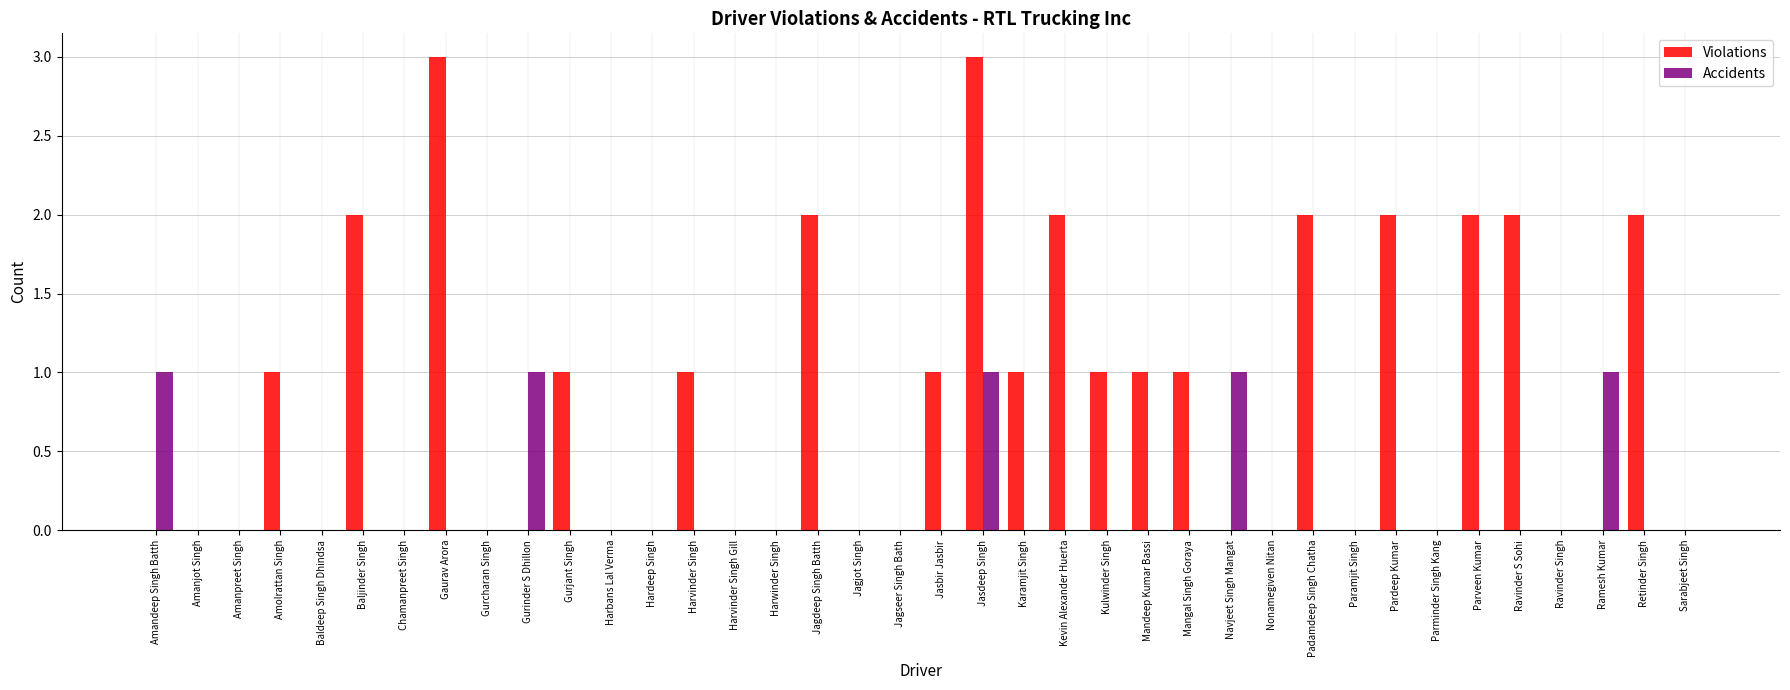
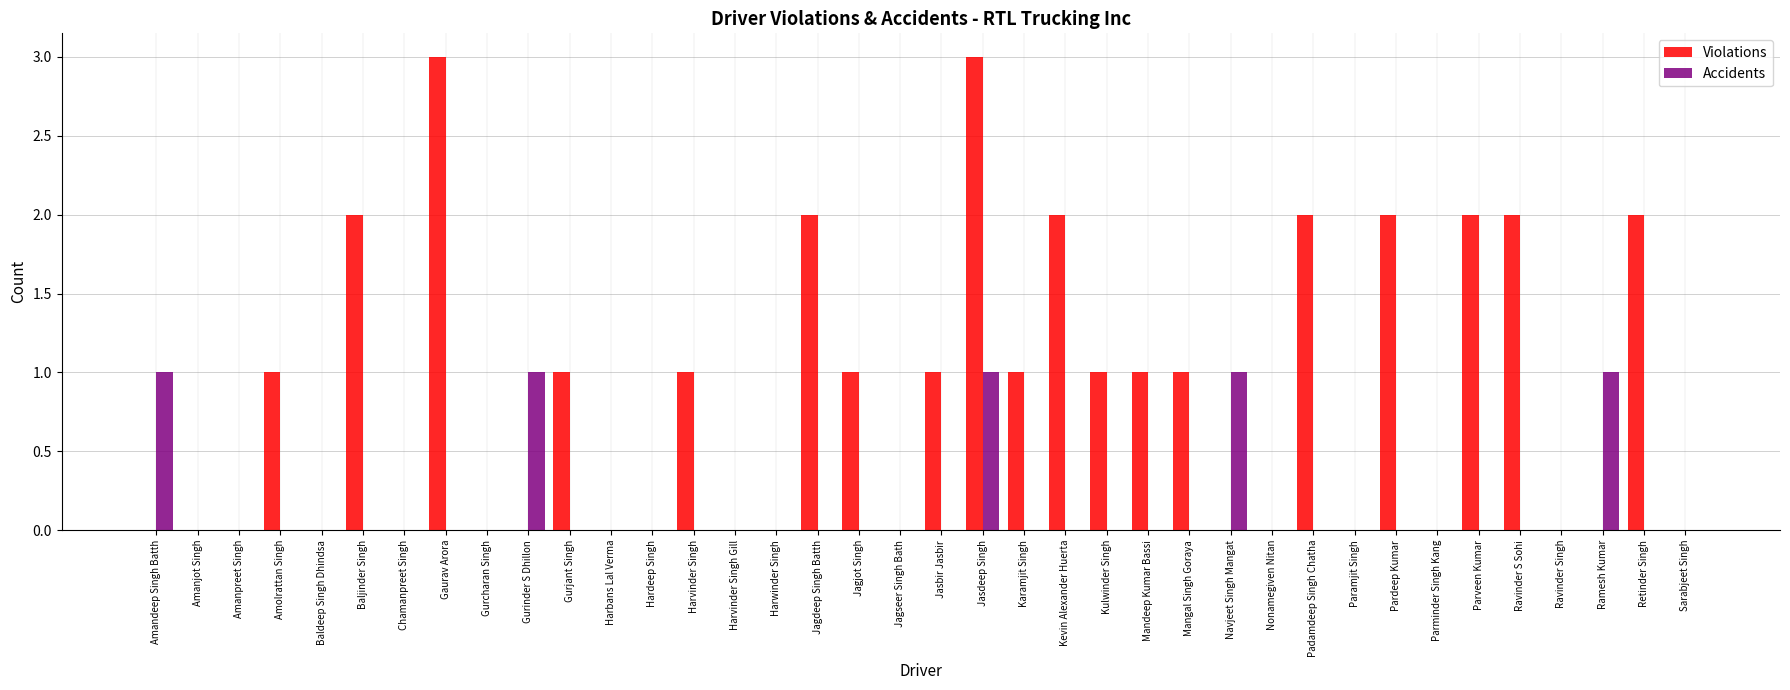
  {
    "Violations": {
      "Amandeep Singh Batth": 0,
      "Amanjot Singh": 0,
      "Amanpreet Singh": 0,
      "Amolrattan Singh": 1,
      "Baldeep Singh Dhindsa": 0,
      "Baljinder Singh": 2,
      "Chamanpreet Singh": 0,
      "Gaurav Arora": 3,
      "Gurcharan Singh": 0,
      "Gurinder S Dhillon": 0,
      "Gurjant Singh": 1,
      "Harbans Lal Verma": 0,
      "Hardeep Singh": 0,
      "Harvinder Singh": 1,
      "Harvinder Singh Gill": 0,
      "Harwinder Singh": 0,
      "Jagdeep Singh Batth": 2,
-     "Jagjot Singh": 0,
+     "Jagjot Singh": 1,
      "Jagseer Singh Bath": 0,
      "Jasbir Jasbir": 1,
      "Jasdeep Singh": 3,
      "Karamjit Singh": 1,
      "Kevin Alexander Huerta": 2,
      "Kulwinder Singh": 1,
      "Mandeep Kumar Bassi": 1,
      "Mangal Singh Goraya": 1,
      "Navjeet Singh Mangat": 0,
      "Nonamegiven Nitan": 0,
      "Padamdeep Singh Chatha": 2,
      "Paramjit Singh": 0,
      "Pardeep Kumar": 2,
      "Parminder Singh Kang": 0,
      "Parveen Kumar": 2,
      "Ravinder S Sohi": 2,
      "Ravinder Singh": 0,
      "Ramesh Kumar": 0,
      "Retinder Singh": 2,
      "Sarabjeet Singh": 0
    },
    "Accidents": {
      "Amandeep Singh Batth": 1,
      "Amanjot Singh": 0,
      "Amanpreet Singh": 0,
      "Amolrattan Singh": 0,
      "Baldeep Singh Dhindsa": 0,
      "Baljinder Singh": 0,
      "Chamanpreet Singh": 0,
      "Gaurav Arora": 0,
      "Gurcharan Singh": 0,
      "Gurinder S Dhillon": 1,
      "Gurjant Singh": 0,
      "Harbans Lal Verma": 0,
      "Hardeep Singh": 0,
      "Harvinder Singh": 0,
      "Harvinder Singh Gill": 0,
      "Harwinder Singh": 0,
      "Jagdeep Singh Batth": 0,
      "Jagjot Singh": 0,
      "Jagseer Singh Bath": 0,
      "Jasbir Jasbir": 0,
      "Jasdeep Singh": 1,
      "Karamjit Singh": 0,
      "Kevin Alexander Huerta": 0,
      "Kulwinder Singh": 0,
      "Mandeep Kumar Bassi": 0,
      "Mangal Singh Goraya": 0,
      "Navjeet Singh Mangat": 1,
      "Nonamegiven Nitan": 0,
      "Padamdeep Singh Chatha": 0,
      "Paramjit Singh": 0,
      "Pardeep Kumar": 0,
      "Parminder Singh Kang": 0,
      "Parveen Kumar": 0,
      "Ravinder S Sohi": 0,
      "Ravinder Singh": 0,
      "Ramesh Kumar": 1,
      "Retinder Singh": 0,
      "Sarabjeet Singh": 0
    }
  }
